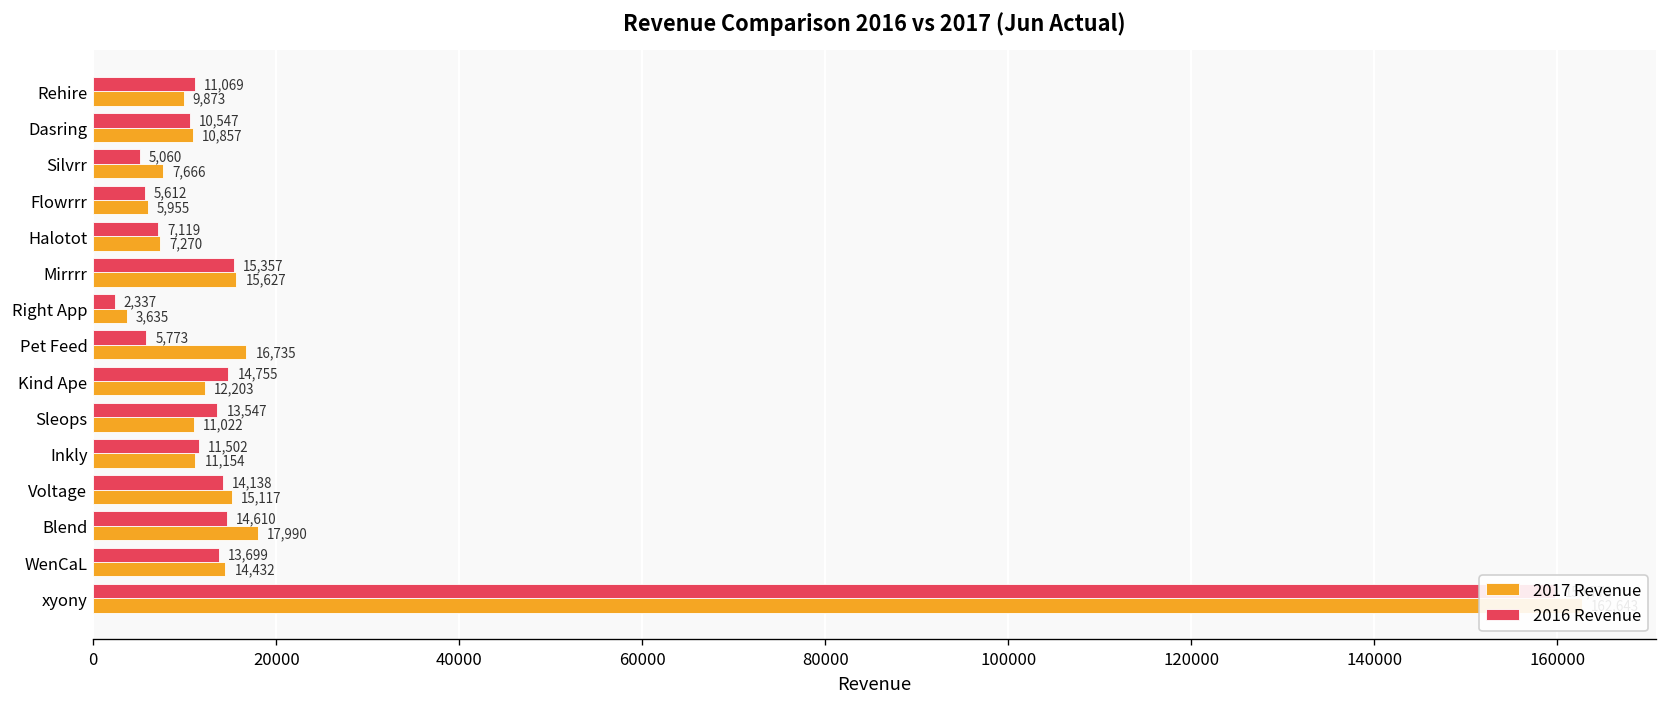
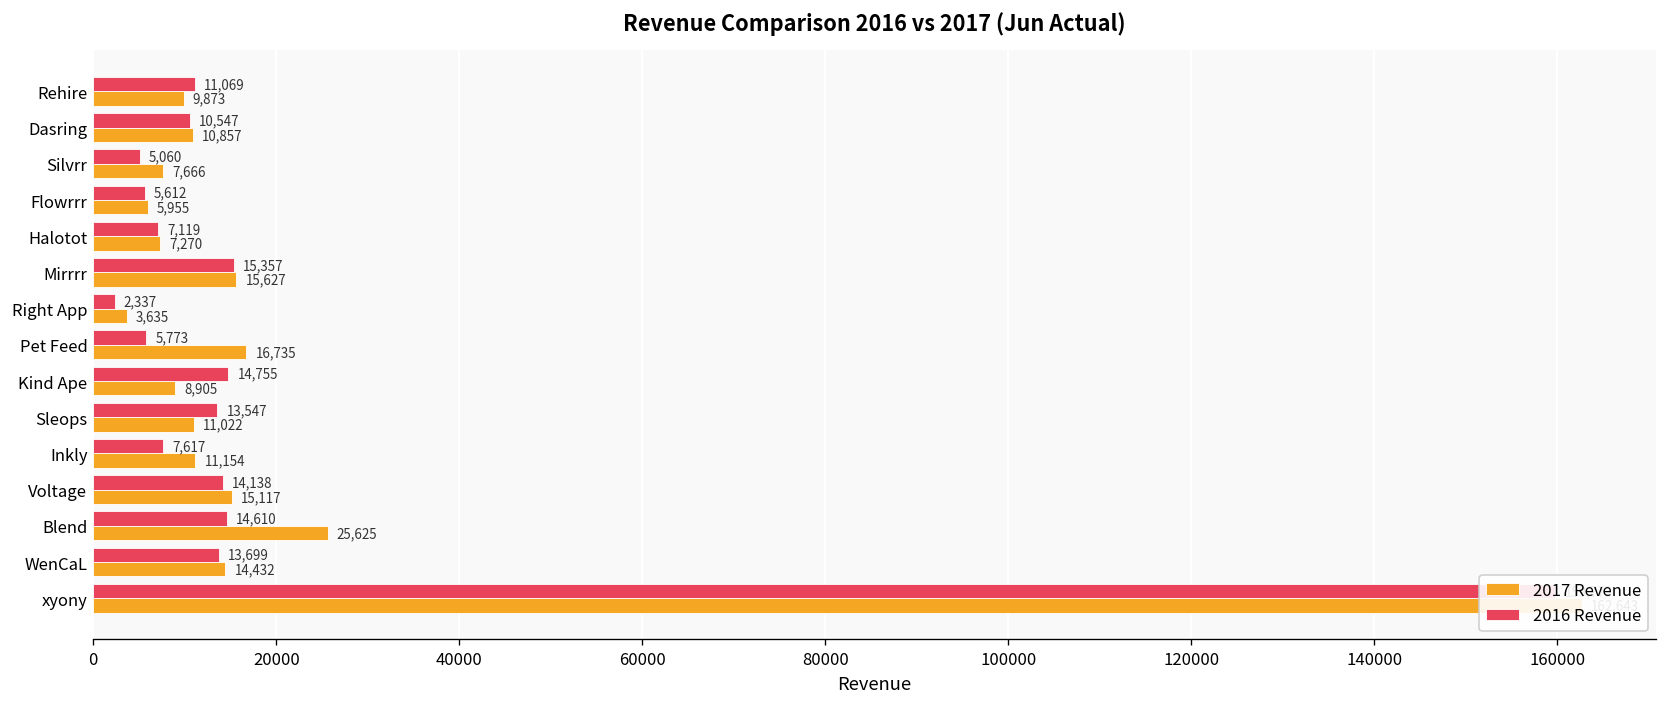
  {
    "2017 Revenue": {
      "Rehire": "9,873",
      "Dasring": "10,857",
      "Silvrr": "7,666",
      "Flowrrr": "5,955",
      "Halotot": "7,270",
      "Mirrrr": "15,627",
      "Right App": "3,635",
      "Pet Feed": "16,735",
-     "Kind Ape": "12,203",
+     "Kind Ape": "8,905",
      "Sleops": "11,022",
      "Inkly": "11,154",
      "Voltage": "15,117",
-     "Blend": "17,990",
+     "Blend": "25,625",
      "WenCaL": "14,432"
    },
    "2016 Revenue": {
      "Rehire": "11,069",
      "Dasring": "10,547",
      "Silvrr": "5,060",
      "Flowrrr": "5,612",
      "Halotot": "7,119",
      "Mirrrr": "15,357",
      "Right App": "2,337",
      "Pet Feed": "5,773",
      "Kind Ape": "14,755",
      "Sleops": "13,547",
-     "Inkly": "11,502",
+     "Inkly": "7,617",
      "Voltage": "14,138",
      "Blend": "14,610",
      "WenCaL": "13,699"
    }
  }
